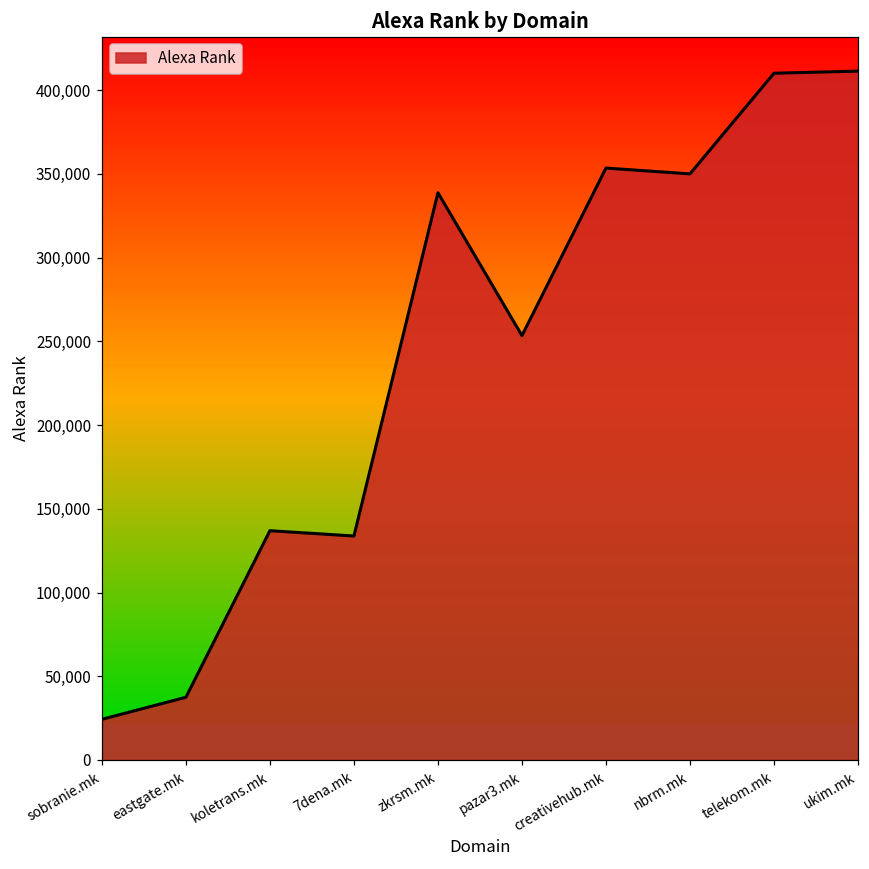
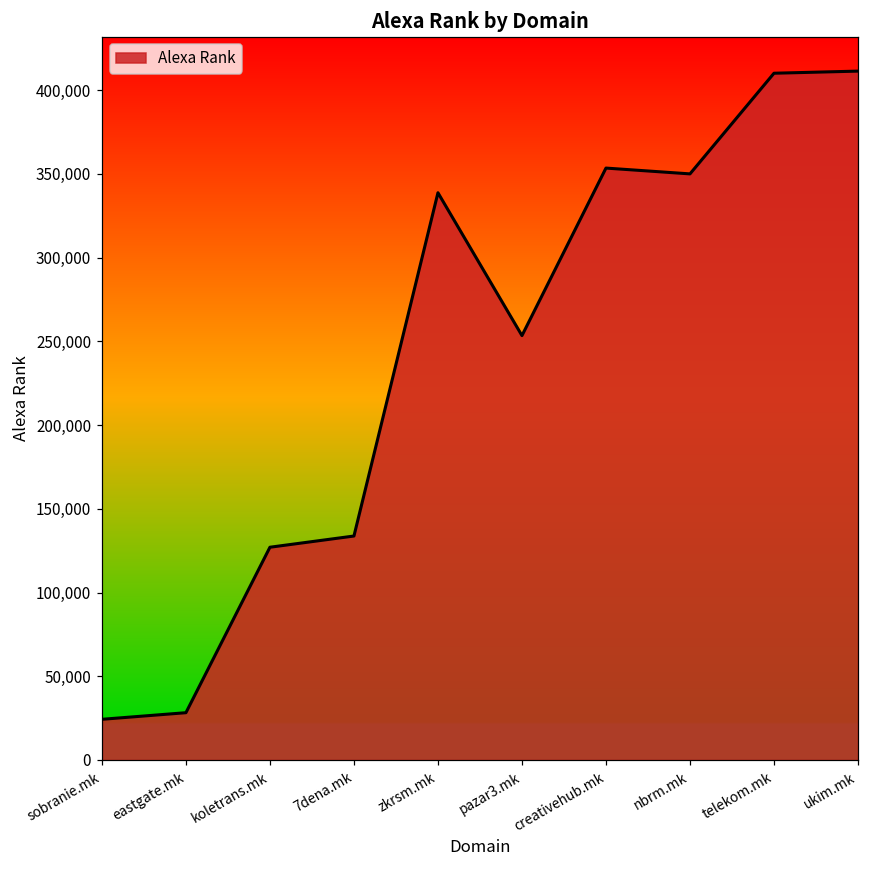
  {
    "sobranie.mk": "24,000",
-   "eastgate.mk": "37,000",
-   "koletrans.mk": "137,000",
+   "eastgate.mk": "28,000",
+   "koletrans.mk": "127,000",
    "7dena.mk": "134,000",
    "zkrsm.mk": "339,000",
    "pazar3.mk": "253,000",
    "creativehub.mk": "353,000",
    "nbrm.mk": "350,000",
    "telekom.mk": "410,000",
    "ukim.mk": "411,000"
  }
